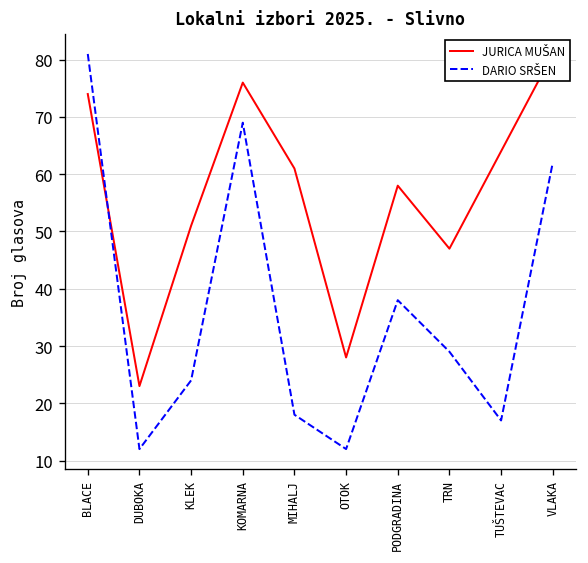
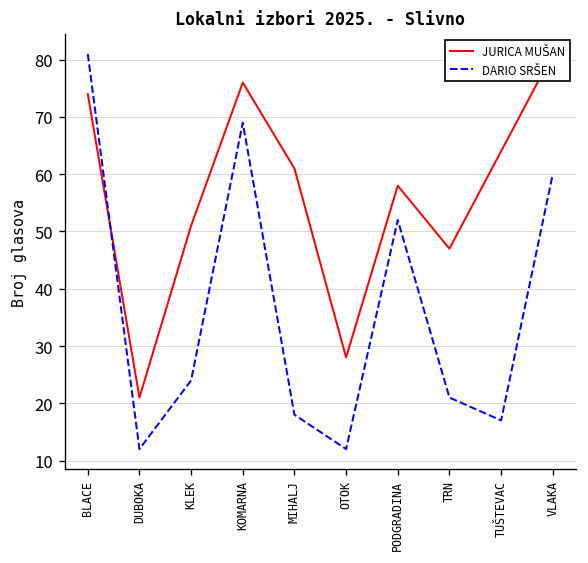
  {
    "JURICA MUŠAN": {
      "BLACE": 74,
-     "DUBOKA": 23,
+     "DUBOKA": 21,
      "KLEK": 51,
      "KOMARNA": 76,
      "MIHALJ": 61,
      "OTOK": 28,
      "PODGRADINA": 58,
      "TRN": 47,
      "TUŠTEVAC": 64
    },
    "DARIO SRŠEN": {
      "BLACE": 81,
      "DUBOKA": 12,
      "KLEK": 24,
      "KOMARNA": 69,
      "MIHALJ": 18,
      "OTOK": 12,
-     "PODGRADINA": 38,
-     "TRN": 29,
+     "PODGRADINA": 52,
+     "TRN": 21,
      "TUŠTEVAC": 17,
-     "VLAKA": 62
+     "VLAKA": 60
    }
  }
